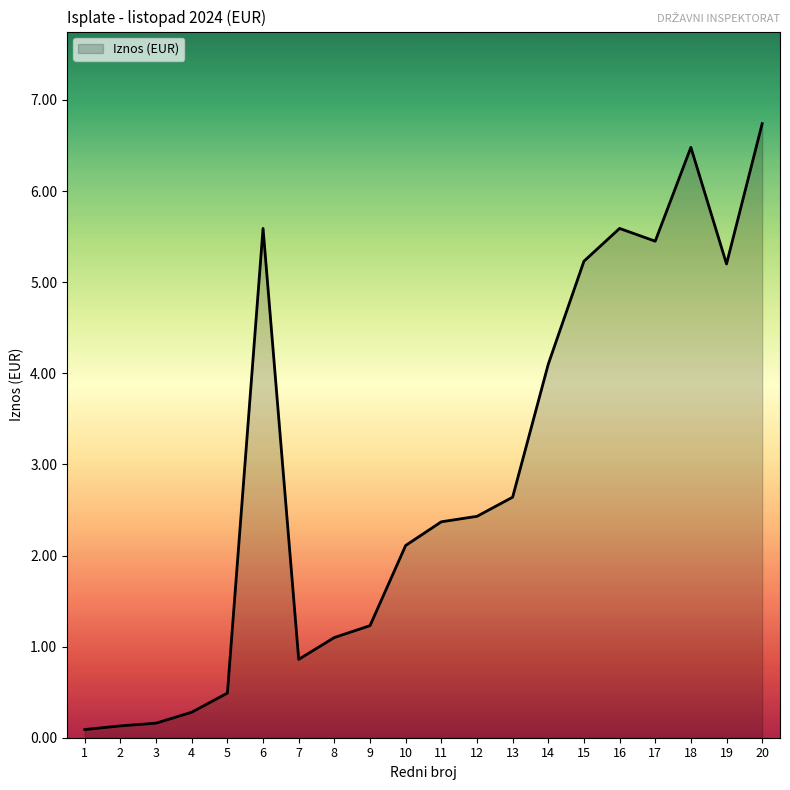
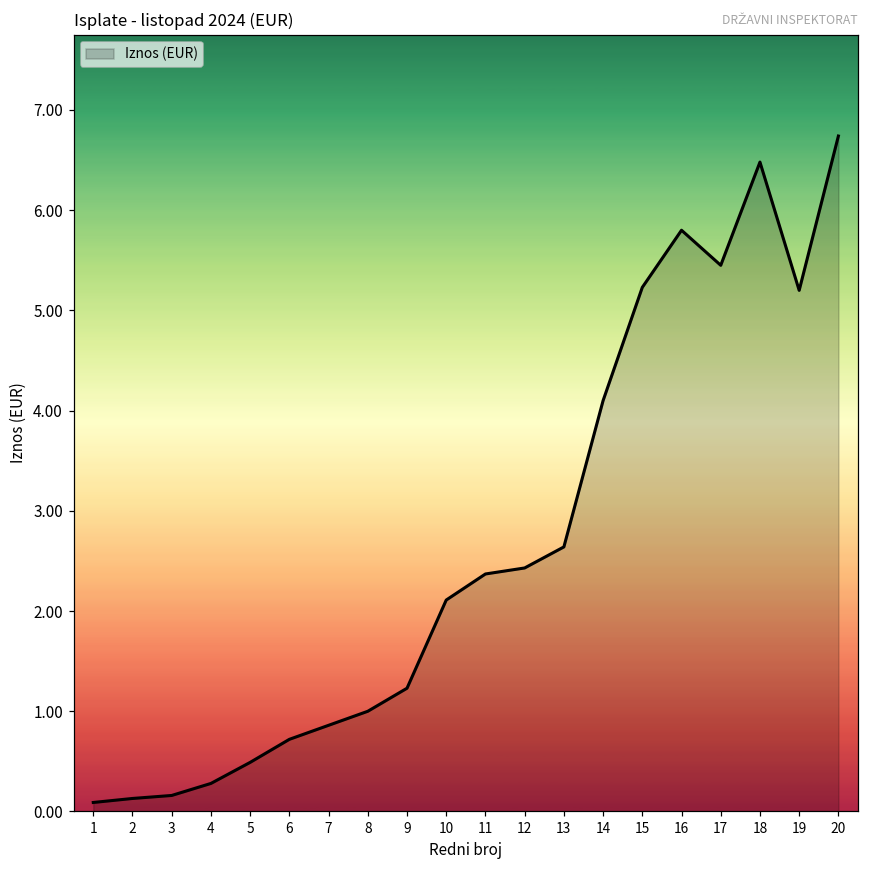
  {
    "1": 0.1,
    "2": 0.1,
    "3": 0.2,
    "4": 0.3,
    "5": 0.5,
-   "6": 5.6,
+   "6": 0.7,
    "7": 0.9,
-   "8": 1.1,
+   "8": 1.0,
    "9": 1.2,
    "10": 2.1,
    "11": 2.4,
    "12": 2.4,
    "13": 2.6,
    "14": 4.1,
    "15": 5.2,
-   "16": 5.6,
+   "16": 5.8,
    "17": 5.5,
    "18": 6.5,
    "19": 5.2,
    "20": 6.7
  }
